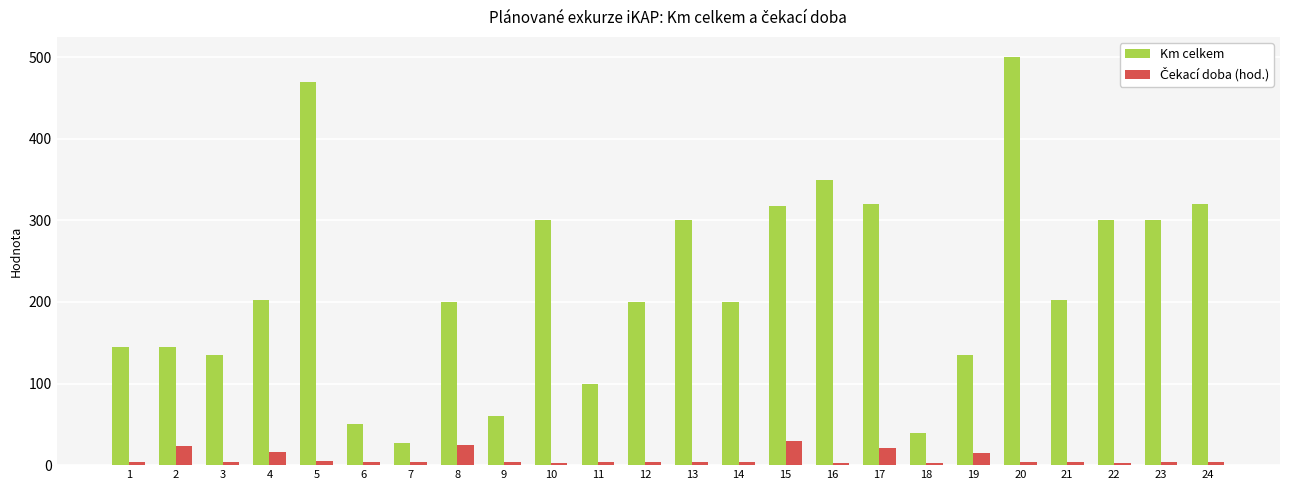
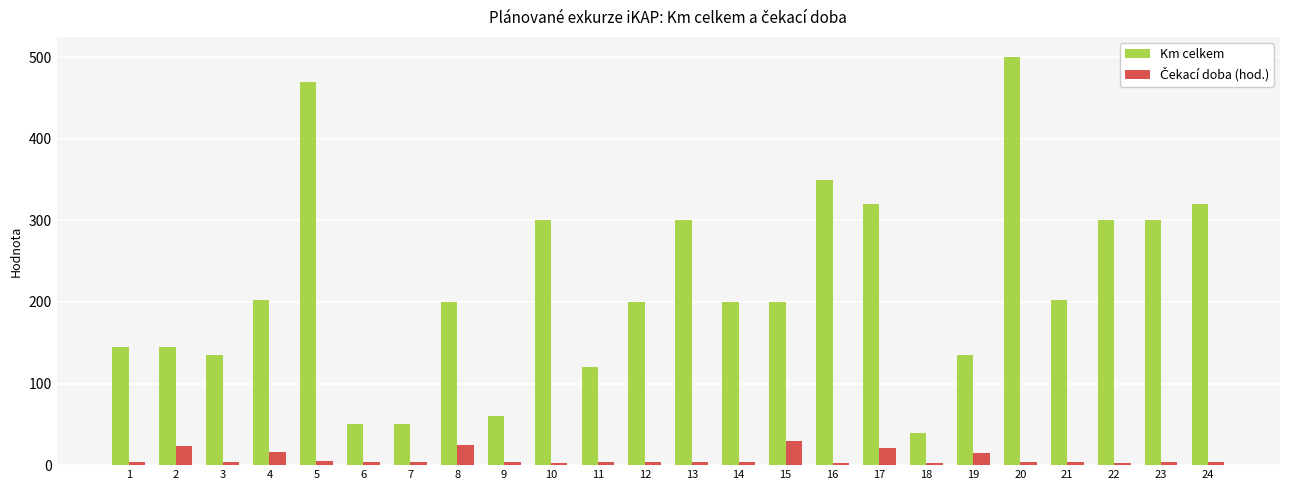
  {
    "Km celkem": {
      "1": 150,
      "2": 150,
      "3": 140,
      "4": 200,
      "5": 470,
      "6": 50,
-     "7": 30,
+     "7": 50,
      "8": 200,
      "9": 60,
      "10": 300,
-     "11": 100,
+     "11": 120,
      "12": 200,
      "13": 300,
      "14": 200,
-     "15": 320,
+     "15": 200,
      "16": 350,
      "17": 320,
      "18": 40,
      "19": 140,
      "20": 500,
      "21": 200,
      "22": 300,
      "23": 300,
      "24": 320
    },
    "Čekací doba (hod.)": {
      "1": 0,
      "2": 20,
      "3": 0,
      "4": 20,
      "5": 10,
      "6": 0,
      "7": 0,
      "8": 30,
      "9": 0,
      "11": 0,
      "12": 0,
      "13": 0,
      "14": 0,
      "15": 30,
      "17": 20,
      "19": 20,
      "20": 0,
      "21": 0,
      "23": 0,
      "24": 0
    }
  }
